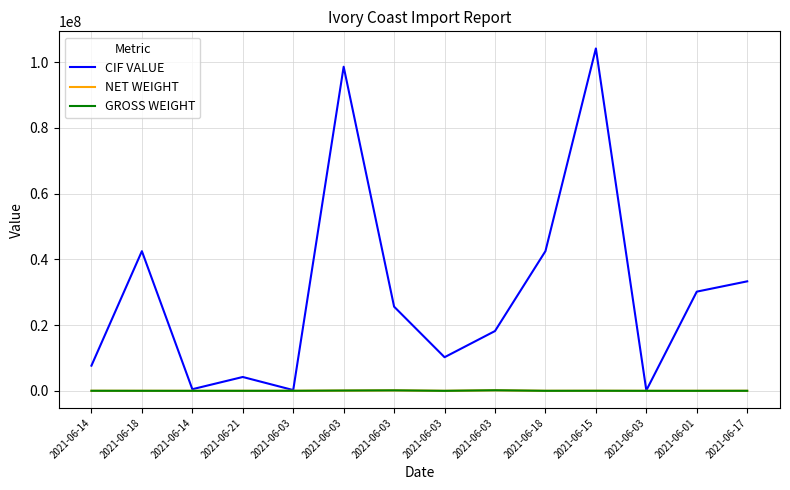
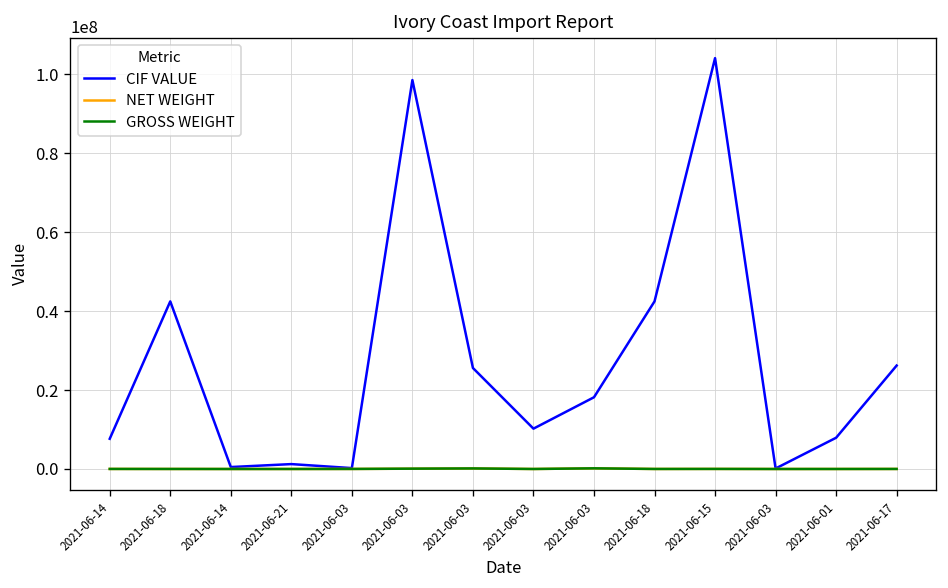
  {
    "CIF VALUE": {
-     "2021-06-21": 4000000,
+     "2021-06-21": 1000000,
      "2021-06-15": 104000000,
-     "2021-06-01": 30000000,
-     "2021-06-17": 33000000
+     "2021-06-01": 8000000,
+     "2021-06-17": 26000000
    }
  }
